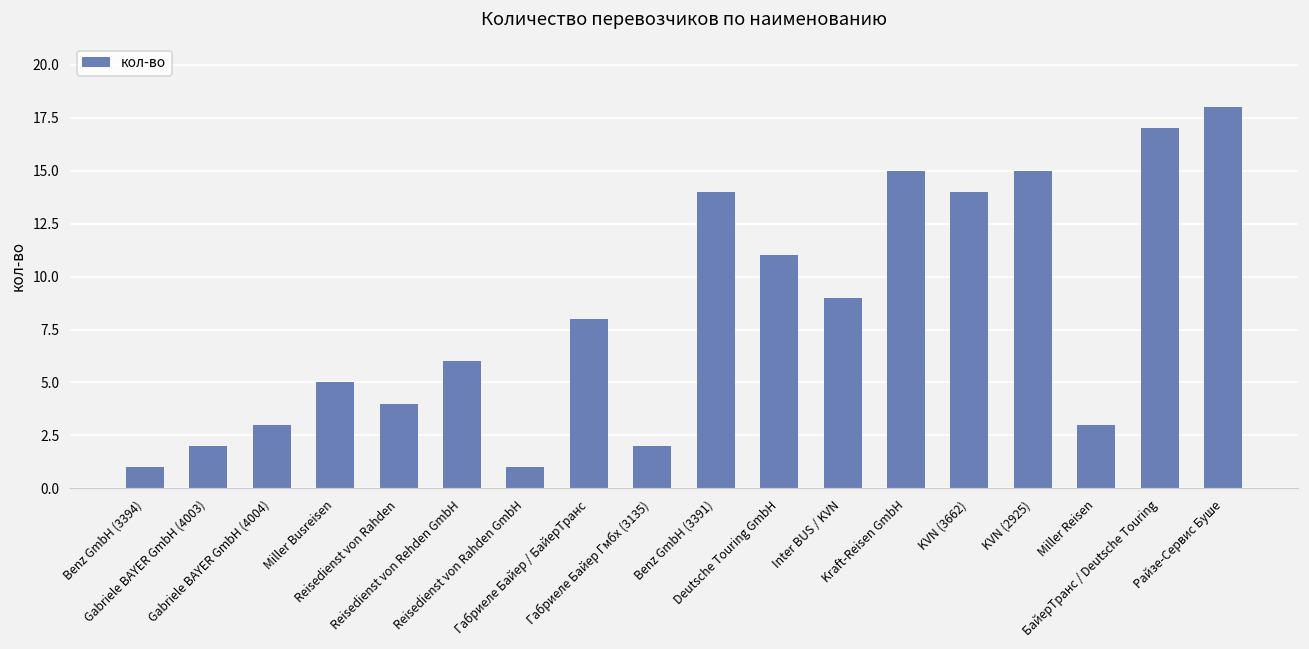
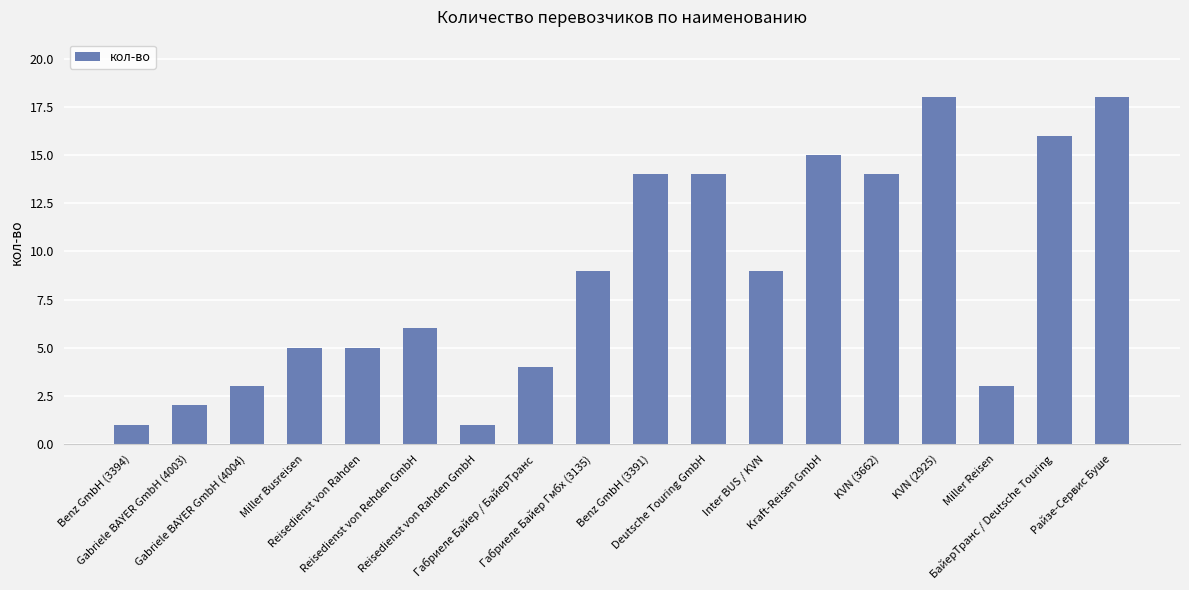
  {
    "Benz GmbH (3394)": 1,
    "Gabriele BAYER GmbH (4003)": 2,
    "Gabriele BAYER GmbH (4004)": 3,
    "Miller Busreisen": 5,
-   "Reisedienst von Rahden": 4,
+   "Reisedienst von Rahden": 5,
    "Reisedienst von Rehden GmbH": 6,
    "Reisedienst von Rahden GmbH": 1,
-   "Габриеле Байер / БайерТранс": 8,
-   "Габриеле Байер Гмбх (3135)": 2,
+   "Габриеле Байер / БайерТранс": 4,
+   "Габриеле Байер Гмбх (3135)": 9,
    "Benz GmbH (3391)": 14,
-   "Deutsche Touring GmbH": 11,
+   "Deutsche Touring GmbH": 14,
    "Inter BUS / KVN": 9,
    "Kraft-Reisen GmbH": 15,
    "KVN (3662)": 14,
-   "KVN (2925)": 15,
+   "KVN (2925)": 18,
    "Miller Reisen": 3,
-   "БайерТранс / Deutsche Touring": 17,
+   "БайерТранс / Deutsche Touring": 16,
    "Райзе-Сервис Буше": 18
  }
